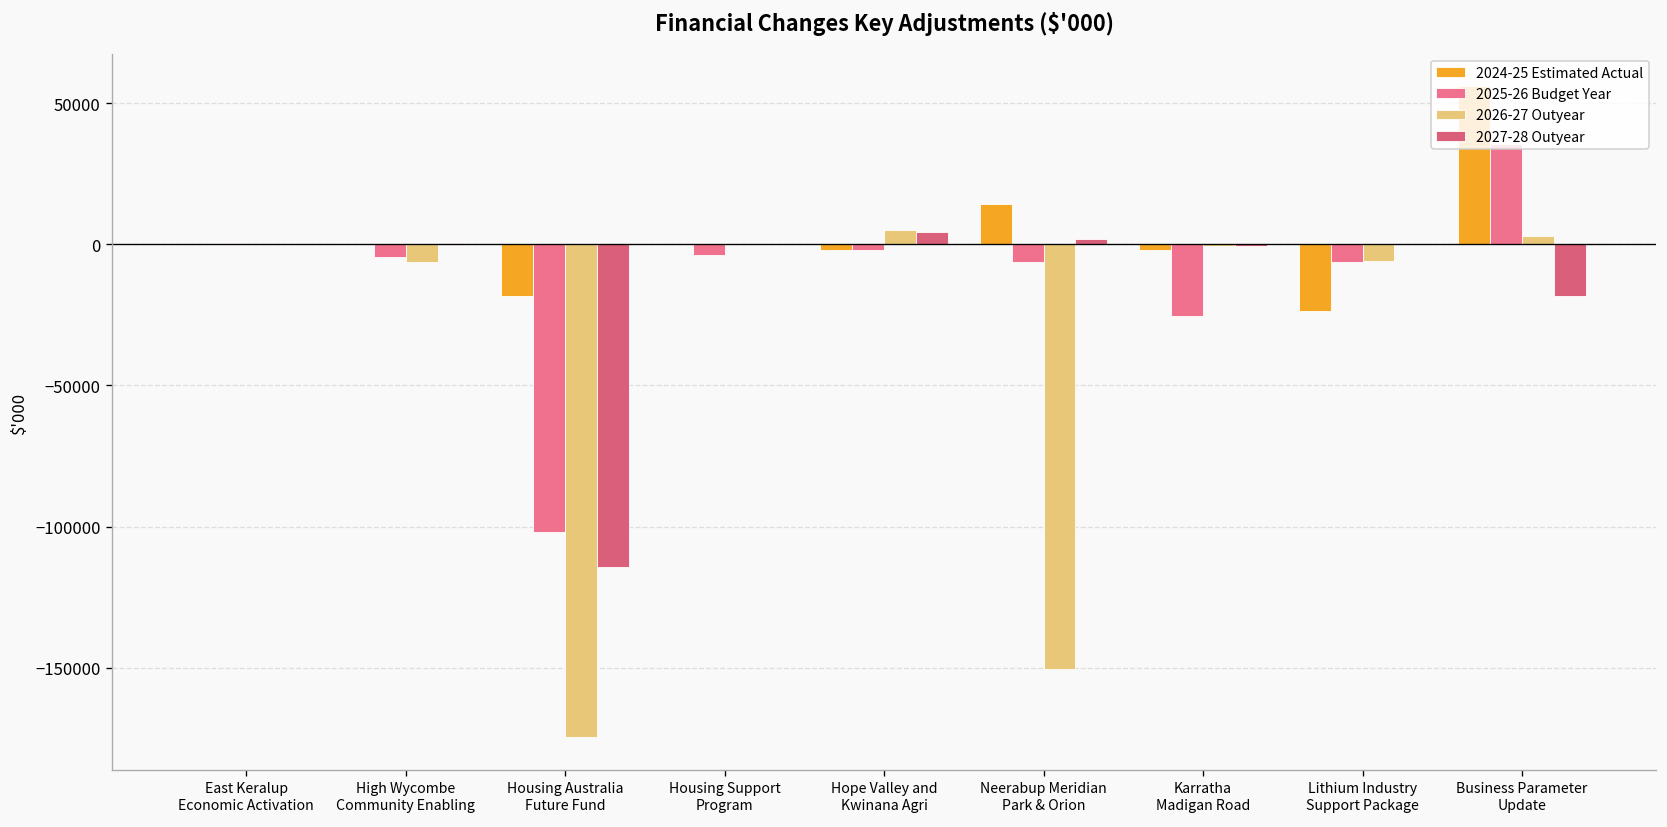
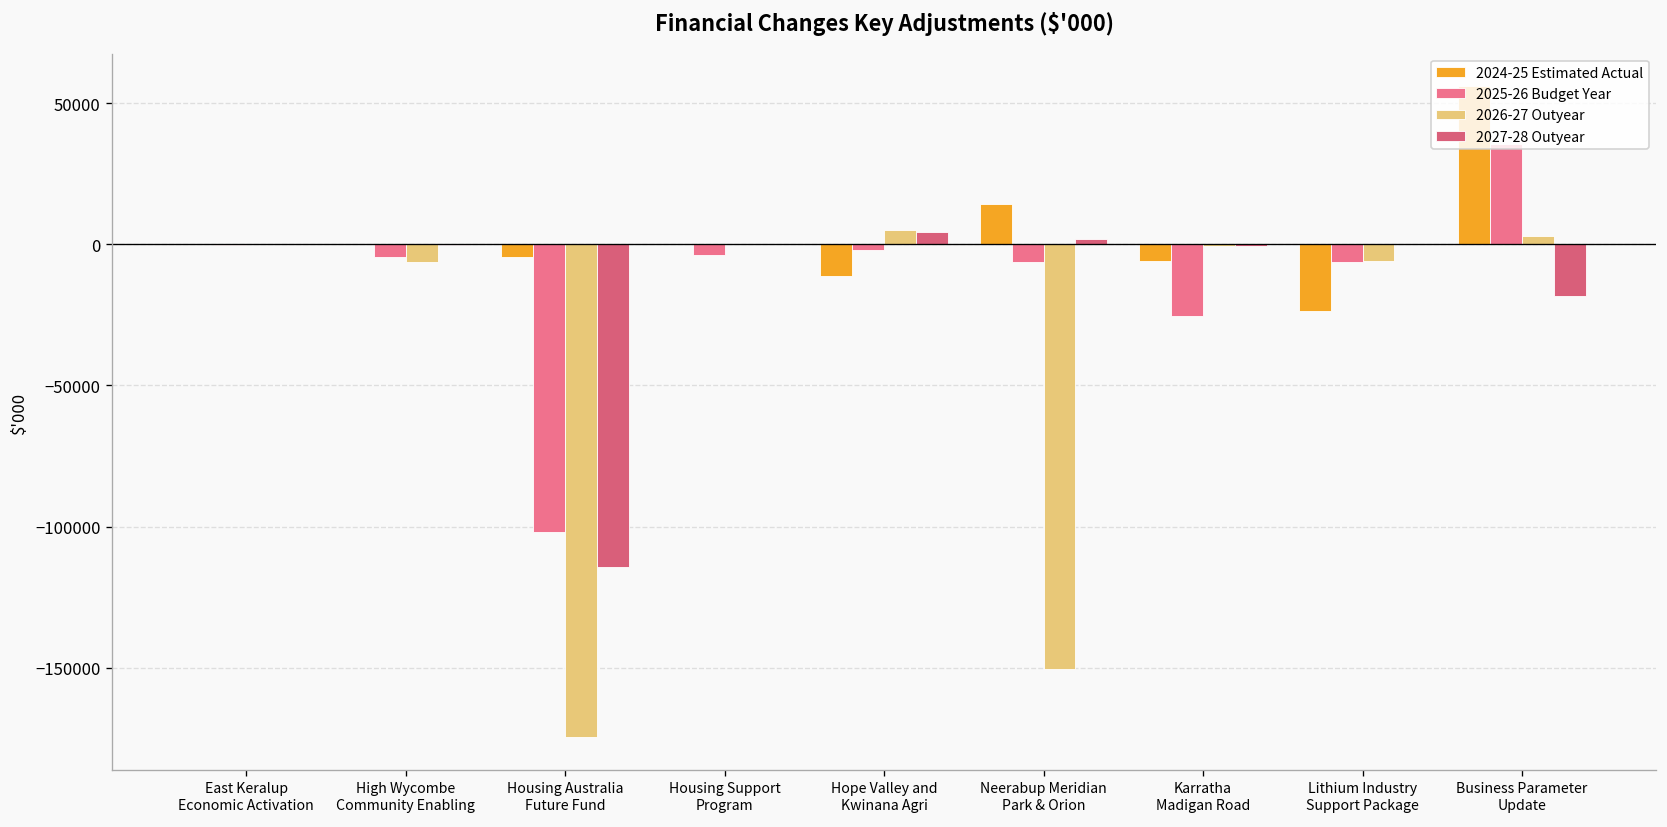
  {
    "2024-25 Estimated Actual": {
      "East Keralup Economic Activation": 0,
      "High Wycombe Community Enabling": 0,
-     "Housing Australia Future Fund": -18000,
+     "Housing Australia Future Fund": -4000,
      "Housing Support Program": 0,
-     "Hope Valley and Kwinana Agri": -2000,
+     "Hope Valley and Kwinana Agri": -11000,
      "Neerabup Meridian Park & Orion": 14000,
-     "Karratha Madigan Road": -2000,
+     "Karratha Madigan Road": -6000,
      "Lithium Industry Support Package": -24000
    },
    "2026-27 Outyear": {
      "East Keralup Economic Activation": 0,
      "High Wycombe Community Enabling": -6000,
      "Housing Australia Future Fund": -175000,
      "Housing Support Program": 0,
      "Hope Valley and Kwinana Agri": 5000,
      "Neerabup Meridian Park & Orion": -150000,
      "Lithium Industry Support Package": -6000,
      "Business Parameter Update": 3000
    }
  }
